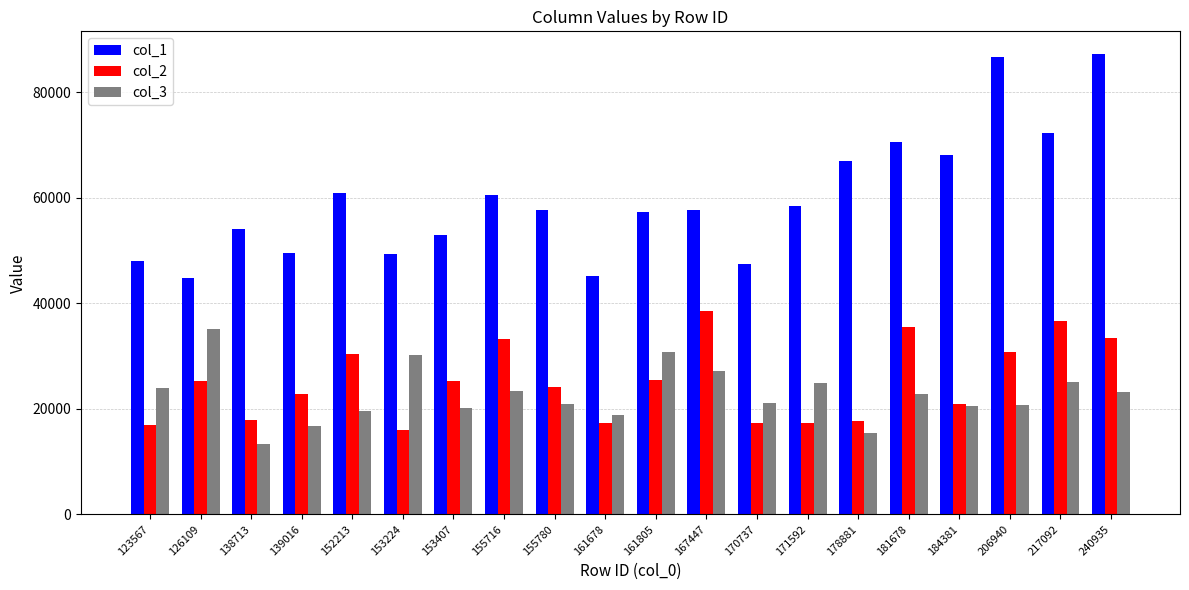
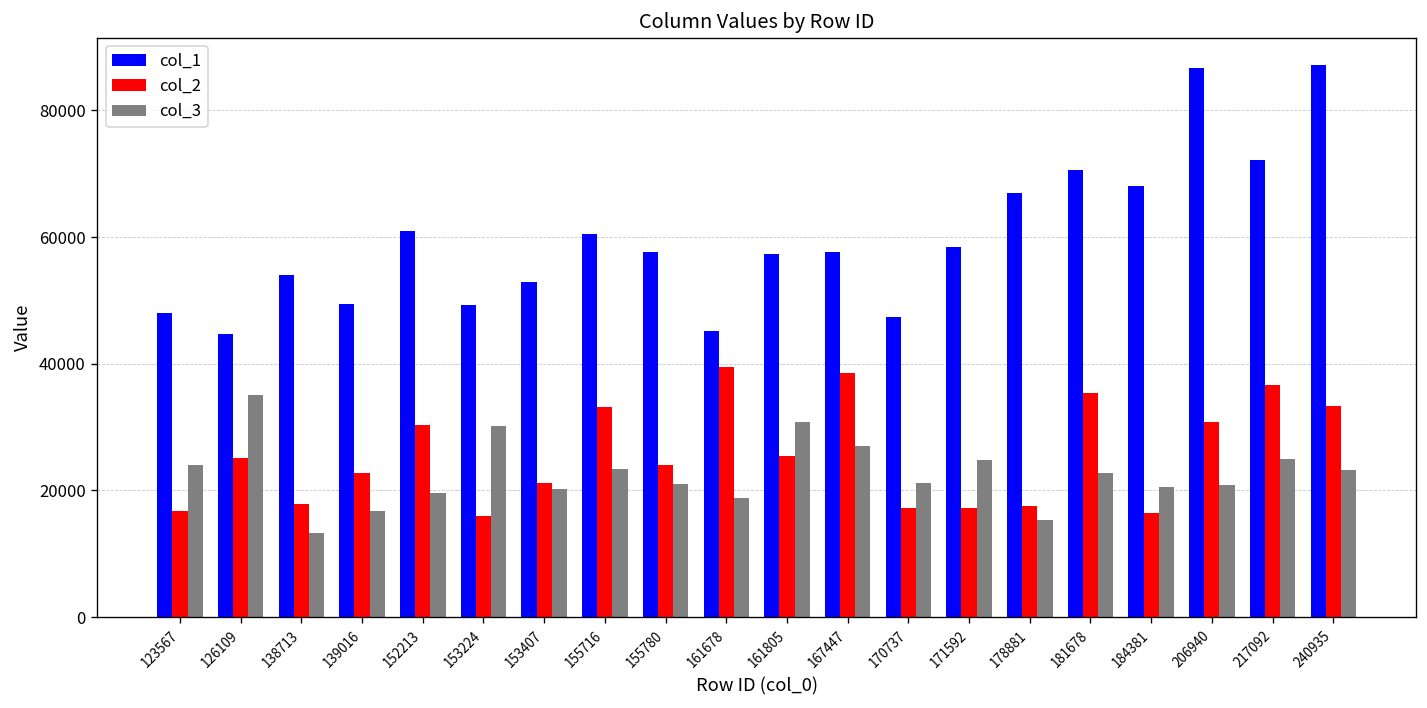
  {
    "col_1": {
      "123567": 48000,
      "126109": 45000,
      "138713": 54000,
      "139016": 49000,
      "152213": 61000,
      "153224": 49000,
      "153407": 53000,
      "155716": 60000,
      "155780": 58000,
      "161678": 45000,
      "161805": 57000,
      "167447": 58000,
      "170737": 47000,
      "171592": 58000,
      "178881": 67000,
      "181678": 71000,
      "184381": 68000,
      "206940": 87000,
      "217092": 72000,
      "240935": 87000
    },
    "col_2": {
      "123567": 17000,
      "126109": 25000,
      "138713": 18000,
      "139016": 23000,
      "152213": 30000,
      "153224": 16000,
-     "153407": 25000,
+     "153407": 21000,
      "155716": 33000,
      "155780": 24000,
-     "161678": 17000,
+     "161678": 39000,
      "161805": 25000,
      "167447": 38000,
      "170737": 17000,
      "171592": 17000,
      "178881": 18000,
      "181678": 35000,
-     "184381": 21000,
+     "184381": 16000,
      "206940": 31000,
      "217092": 37000,
      "240935": 33000
    },
    "col_3": {
      "123567": 24000,
      "126109": 35000,
      "138713": 13000,
      "139016": 17000,
      "152213": 20000,
      "153224": 30000,
      "153407": 20000,
      "155716": 23000,
      "155780": 21000,
      "161678": 19000,
      "161805": 31000,
      "167447": 27000,
      "170737": 21000,
      "171592": 25000,
      "178881": 15000,
      "181678": 23000,
      "184381": 21000,
      "206940": 21000,
      "217092": 25000,
      "240935": 23000
    }
  }
